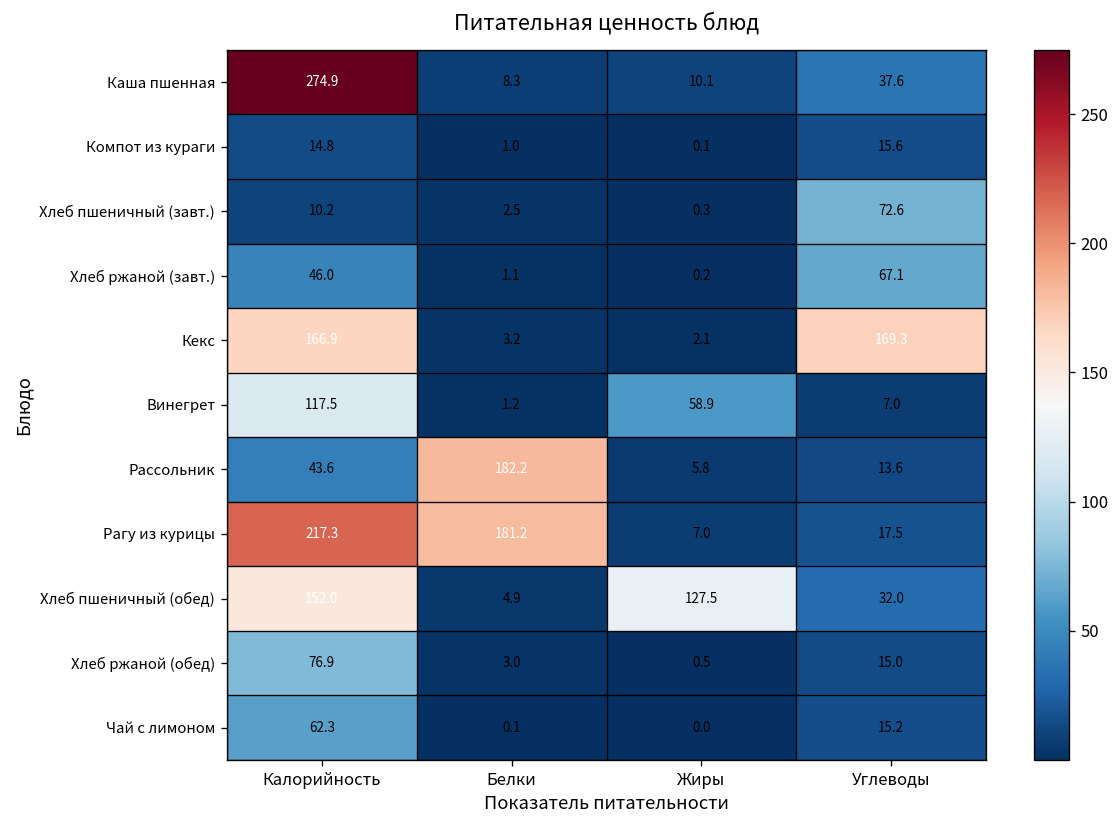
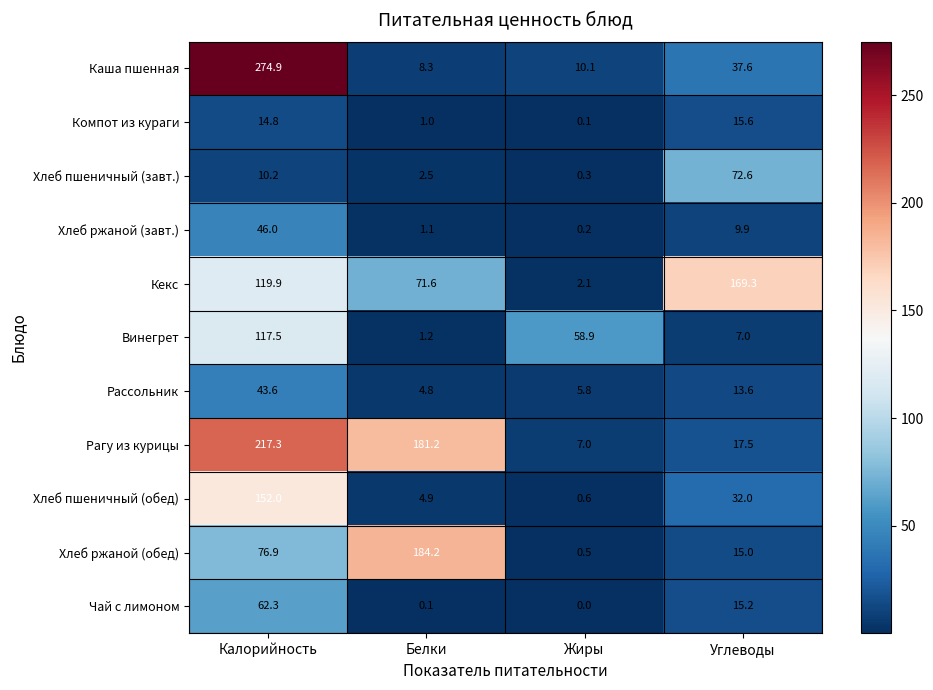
  {
    "Каша пшенная": {
      "Калорийность": 274.9,
      "Белки": 8.3,
      "Жиры": 10.1,
      "Углеводы": 37.6
    },
    "Компот из кураги": {
      "Калорийность": 14.8,
      "Белки": 1.0,
      "Жиры": 0.1,
      "Углеводы": 15.6
    },
    "Хлеб пшеничный (завт.)": {
      "Калорийность": 10.2,
      "Белки": 2.5,
      "Жиры": 0.3,
      "Углеводы": 72.6
    },
    "Хлеб ржаной (завт.)": {
      "Калорийность": 46.0,
      "Белки": 1.1,
      "Жиры": 0.2,
-     "Углеводы": 67.1
+     "Углеводы": 9.9
    },
    "Кекс": {
-     "Калорийность": 166.9,
-     "Белки": 3.2,
+     "Калорийность": 119.9,
+     "Белки": 71.6,
      "Жиры": 2.1,
      "Углеводы": 169.3
    },
    "Винегрет": {
      "Калорийность": 117.5,
      "Белки": 1.2,
      "Жиры": 58.9,
      "Углеводы": 7.0
    },
    "Рассольник": {
      "Калорийность": 43.6,
-     "Белки": 182.2,
+     "Белки": 4.8,
      "Жиры": 5.8,
      "Углеводы": 13.6
    },
    "Рагу из курицы": {
      "Калорийность": 217.3,
      "Белки": 181.2,
      "Жиры": 7.0,
      "Углеводы": 17.5
    },
    "Хлеб пшеничный (обед)": {
      "Белки": 4.9,
-     "Жиры": 127.5,
+     "Жиры": 0.6,
      "Углеводы": 32.0
    },
    "Хлеб ржаной (обед)": {
      "Калорийность": 76.9,
-     "Белки": 3.0,
+     "Белки": 184.2,
      "Жиры": 0.5,
      "Углеводы": 15.0
    },
    "Чай с лимоном": {
      "Калорийность": 62.3,
      "Белки": 0.1,
      "Жиры": 0.0,
      "Углеводы": 15.2
    }
  }
